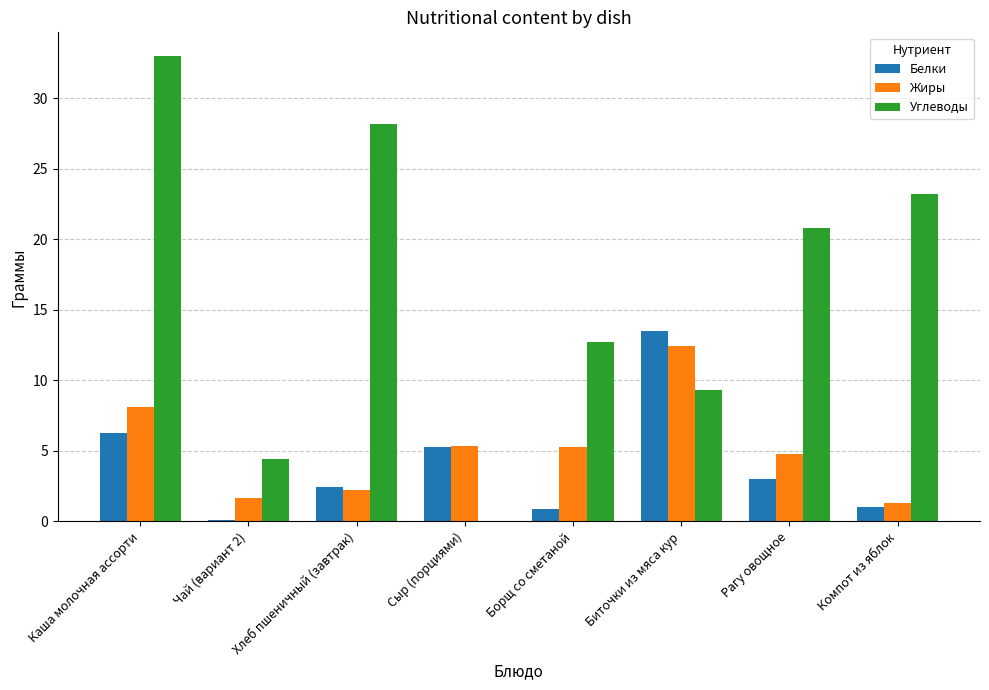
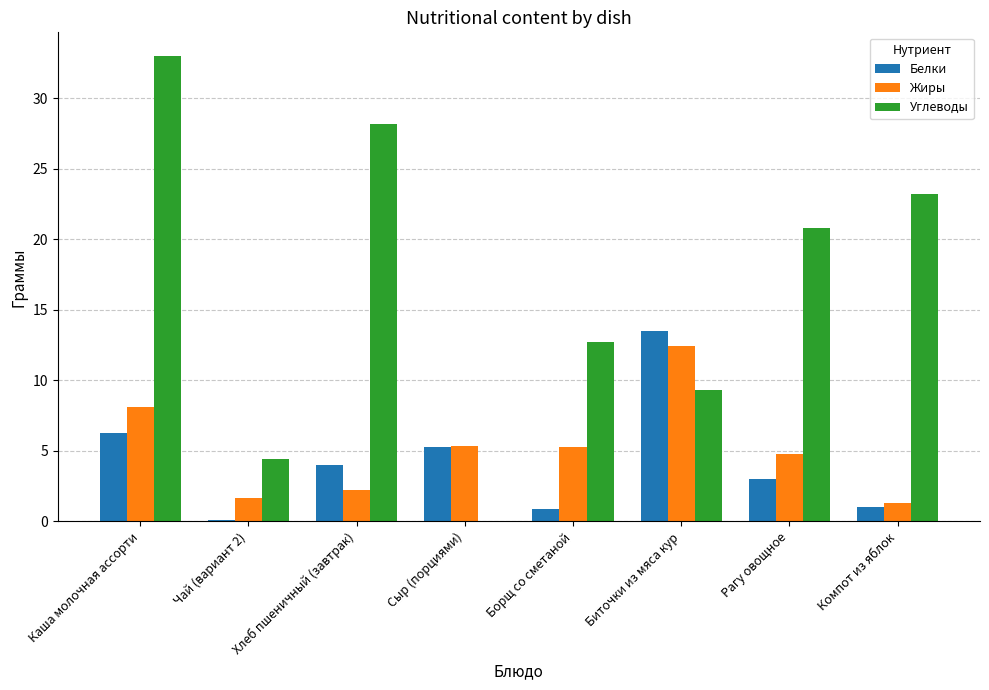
  {
    "Белки": {
      "Каша молочная ассорти": 6.2,
-     "Хлеб пшеничный (завтрак)": 2.4,
+     "Хлеб пшеничный (завтрак)": 4.0,
      "Сыр (порциями)": 5.3,
      "Борщ со сметаной": 0.9,
      "Биточки из мяса кур": 13.5,
      "Рагу овощное": 3.0,
      "Компот из яблок": 1.0
    },
    "Жиры": {
      "Каша молочная ассорти": 8.1,
      "Чай (вариант 2)": 1.7,
      "Хлеб пшеничный (завтрак)": 2.2,
      "Сыр (порциями)": 5.3,
      "Борщ со сметаной": 5.3,
      "Биточки из мяса кур": 12.4,
      "Рагу овощное": 4.8,
      "Компот из яблок": 1.3
    },
    "Углеводы": {
      "Каша молочная ассорти": 33.0,
      "Чай (вариант 2)": 4.5,
      "Хлеб пшеничный (завтрак)": 28.1,
      "Сыр (порциями)": 0.0,
      "Борщ со сметаной": 12.7,
      "Биточки из мяса кур": 9.3,
      "Рагу овощное": 20.8,
      "Компот из яблок": 23.2
    }
  }
